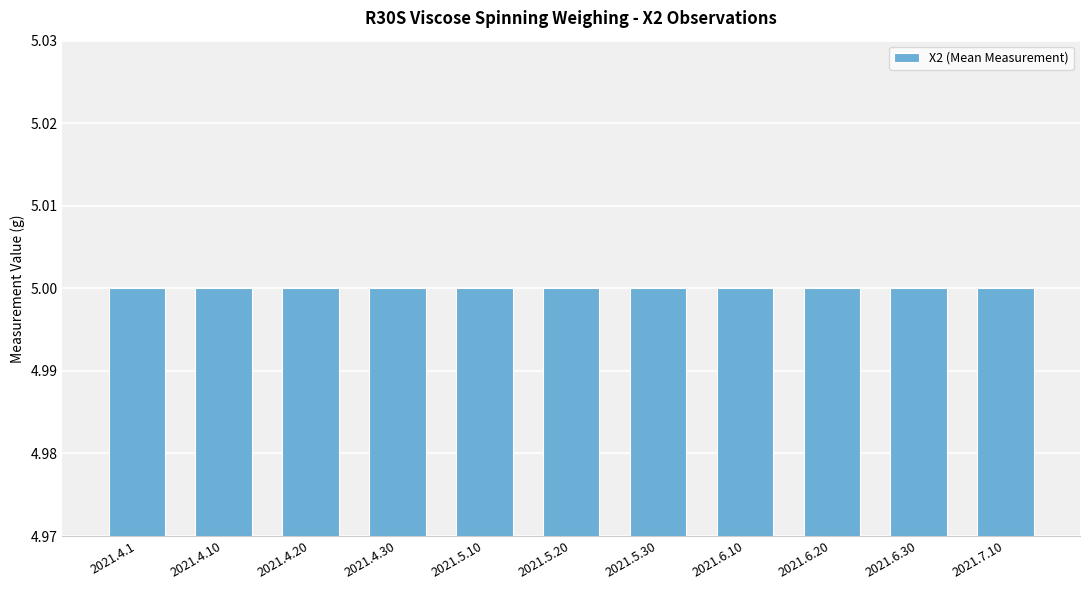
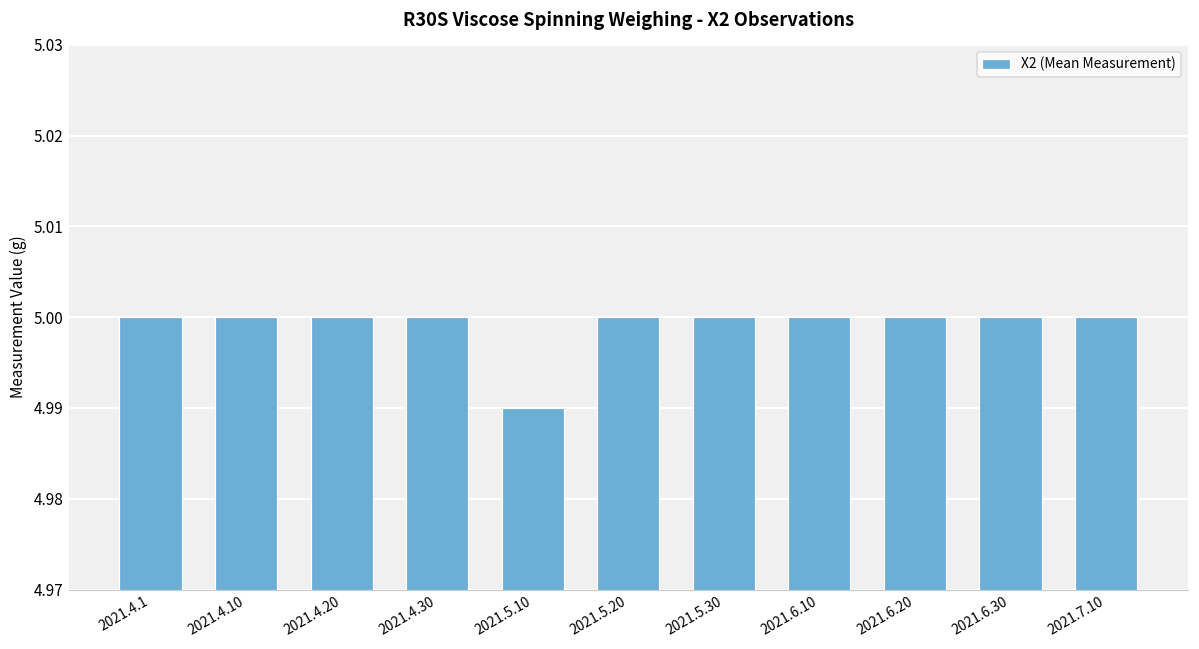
  {
    "2021.4.1": 5.00,
    "2021.4.10": 5.00,
    "2021.4.20": 5.00,
    "2021.4.30": 5.00,
-   "2021.5.10": 5.00,
+   "2021.5.10": 4.99,
    "2021.5.20": 5.00,
    "2021.5.30": 5.00,
    "2021.6.10": 5.00,
    "2021.6.20": 5.00,
    "2021.6.30": 5.00,
    "2021.7.10": 5.00
  }
